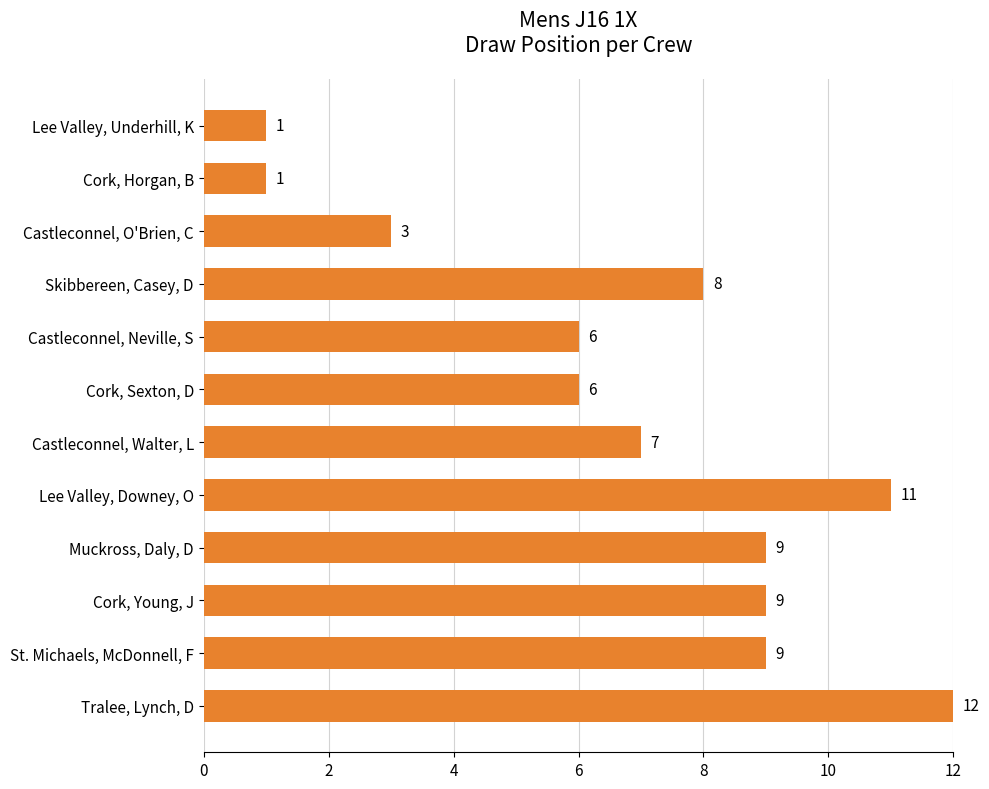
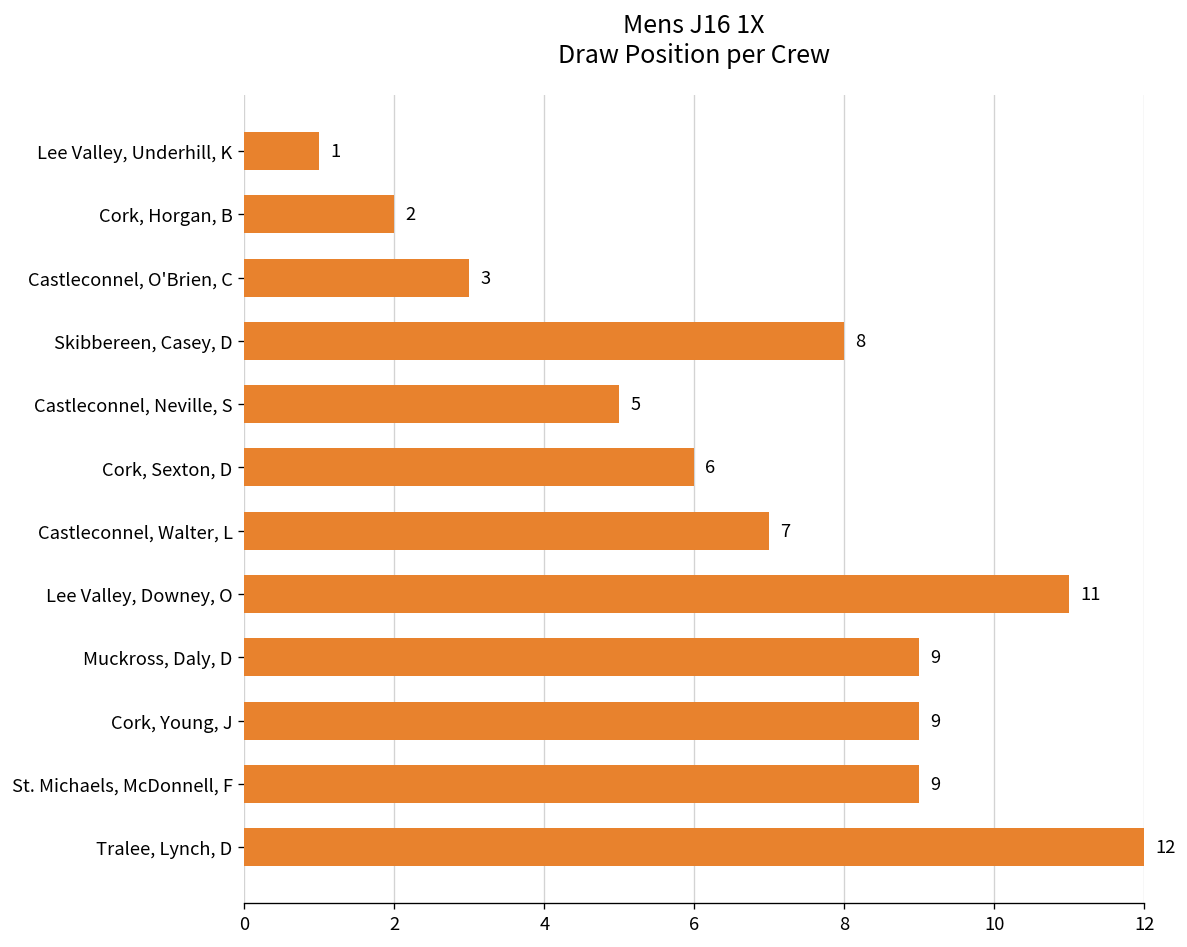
  {
    "Lee Valley, Underhill, K": 1,
-   "Cork, Horgan, B": 1,
+   "Cork, Horgan, B": 2,
    "Castleconnel, O'Brien, C": 3,
    "Skibbereen, Casey, D": 8,
-   "Castleconnel, Neville, S": 6,
+   "Castleconnel, Neville, S": 5,
    "Cork, Sexton, D": 6,
    "Castleconnel, Walter, L": 7,
    "Lee Valley, Downey, O": 11,
    "Muckross, Daly, D": 9,
    "Cork, Young, J": 9,
    "St. Michaels, McDonnell, F": 9,
    "Tralee, Lynch, D": 12
  }
